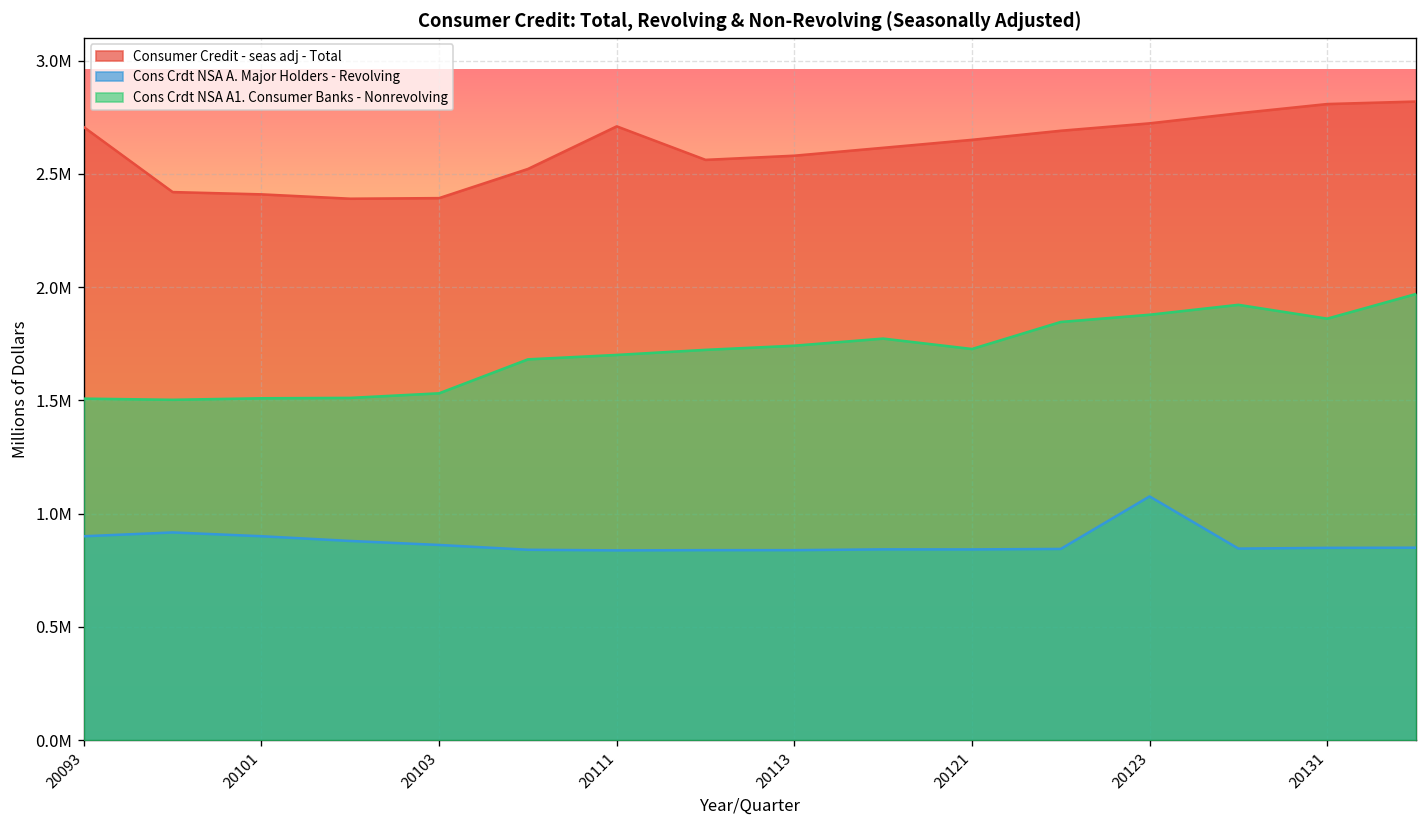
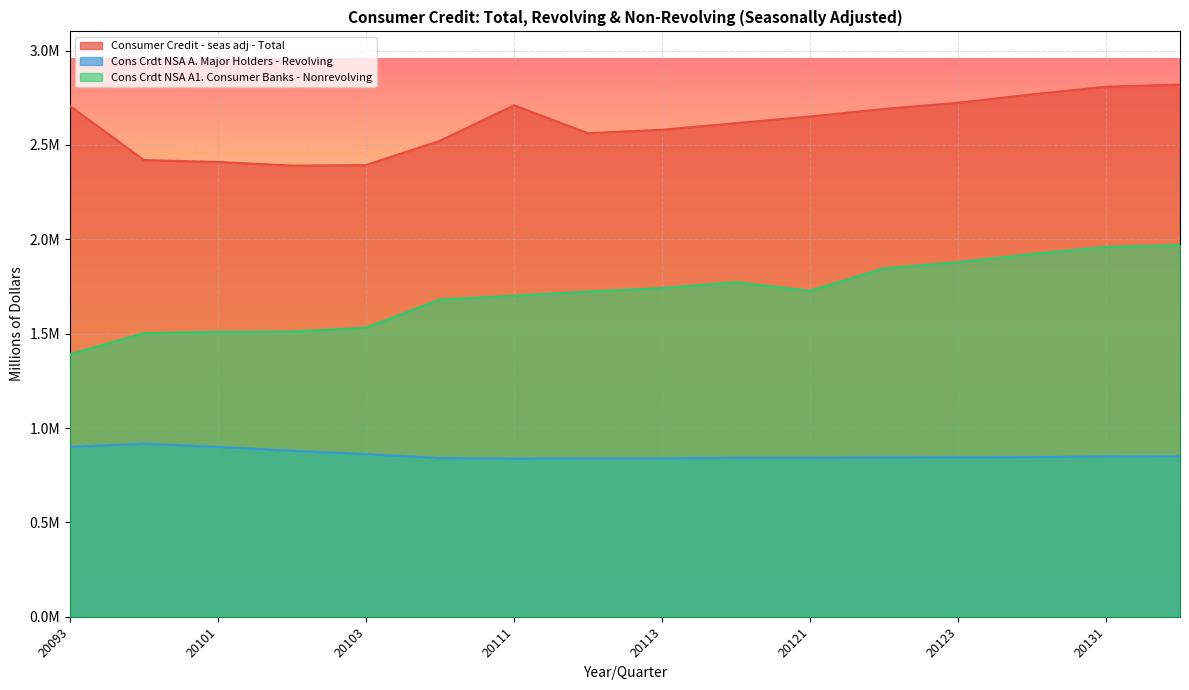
  {
    "Consumer Credit - seas adj - Total": {
      "20093": 2710000,
      "20101": 2410000,
      "20103": 2390000,
      "20111": 2710000,
      "20113": 2580000,
      "20121": 2650000,
      "20123": 2720000,
      "20131": 2810000
    },
    "Cons Crdt NSA A. Major Holders - Revolving": {
      "20093": 900000,
      "20101": 900000,
      "20103": 860000,
      "20111": 840000,
      "20113": 840000,
      "20121": 840000,
-     "20123": 1080000,
+     "20123": 850000,
      "20131": 850000
    },
    "Cons Crdt NSA A1. Consumer Banks - Nonrevolving": {
-     "20093": 1510000,
+     "20093": 1390000,
      "20101": 1510000,
      "20103": 1530000,
      "20111": 1700000,
      "20113": 1740000,
      "20121": 1730000,
      "20123": 1880000,
-     "20131": 1860000
+     "20131": 1960000
    }
  }
